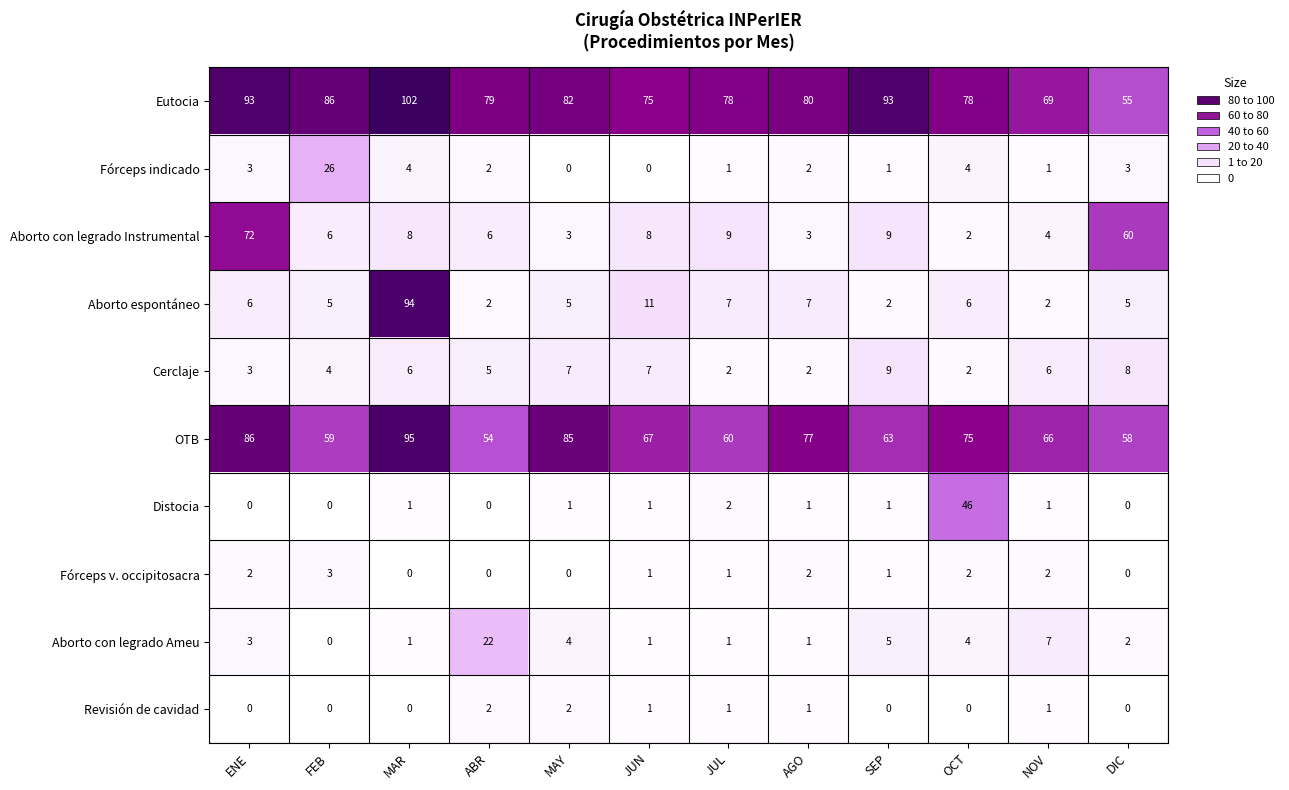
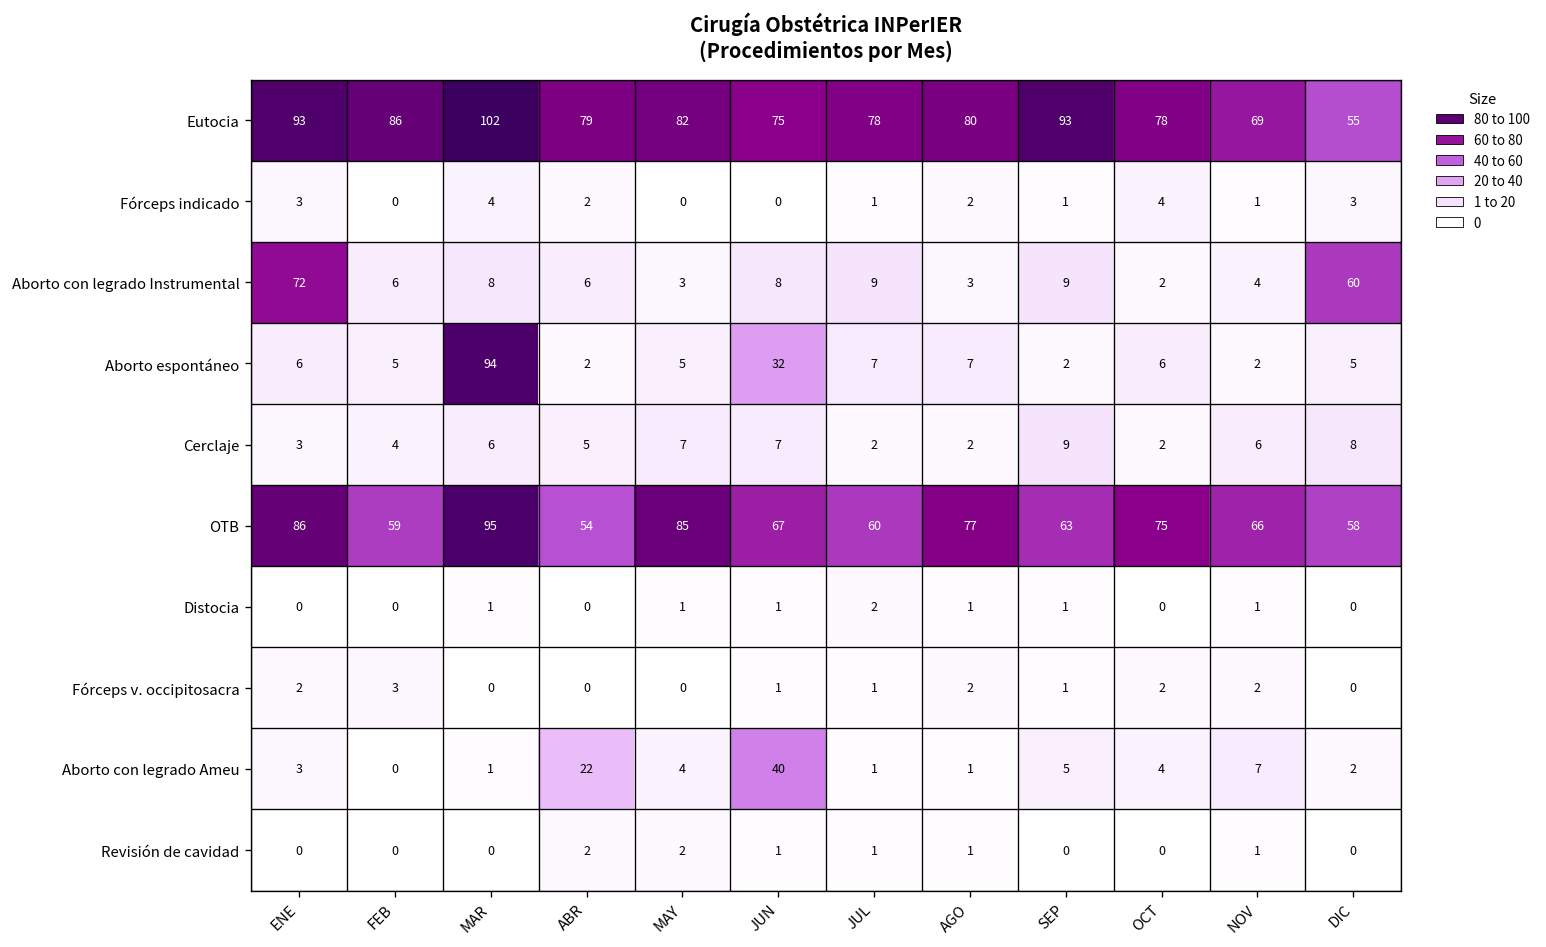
  {
    "Eutocia": {
      "ENE": 93,
      "FEB": 86,
      "MAR": 102,
      "ABR": 79,
      "MAY": 82,
      "JUN": 75,
      "JUL": 78,
      "AGO": 80,
      "SEP": 93,
      "OCT": 78,
      "NOV": 69,
      "DIC": 55
    },
    "Fórceps indicado": {
      "ENE": 3,
-     "FEB": 26,
+     "FEB": 0,
      "MAR": 4,
      "ABR": 2,
      "MAY": 0,
      "JUN": 0,
      "JUL": 1,
      "AGO": 2,
      "SEP": 1,
      "OCT": 4,
      "NOV": 1,
      "DIC": 3
    },
    "Aborto con legrado Instrumental": {
      "ENE": 72,
      "FEB": 6,
      "MAR": 8,
      "ABR": 6,
      "MAY": 3,
      "JUN": 8,
      "JUL": 9,
      "AGO": 3,
      "SEP": 9,
      "OCT": 2,
      "NOV": 4,
      "DIC": 60
    },
    "Aborto espontáneo": {
      "ENE": 6,
      "FEB": 5,
      "MAR": 94,
      "ABR": 2,
      "MAY": 5,
-     "JUN": 11,
+     "JUN": 32,
      "JUL": 7,
      "AGO": 7,
      "SEP": 2,
      "OCT": 6,
      "NOV": 2,
      "DIC": 5
    },
    "Cerclaje": {
      "ENE": 3,
      "FEB": 4,
      "MAR": 6,
      "ABR": 5,
      "MAY": 7,
      "JUN": 7,
      "JUL": 2,
      "AGO": 2,
      "SEP": 9,
      "OCT": 2,
      "NOV": 6,
      "DIC": 8
    },
    "OTB": {
      "ENE": 86,
      "FEB": 59,
      "MAR": 95,
      "ABR": 54,
      "MAY": 85,
      "JUN": 67,
      "JUL": 60,
      "AGO": 77,
      "SEP": 63,
      "OCT": 75,
      "NOV": 66,
      "DIC": 58
    },
    "Distocia": {
      "ENE": 0,
      "FEB": 0,
      "MAR": 1,
      "ABR": 0,
      "MAY": 1,
      "JUN": 1,
      "JUL": 2,
      "AGO": 1,
      "SEP": 1,
-     "OCT": 46,
+     "OCT": 0,
      "NOV": 1,
      "DIC": 0
    },
    "Fórceps v. occipitosacra": {
      "ENE": 2,
      "FEB": 3,
      "MAR": 0,
      "ABR": 0,
      "MAY": 0,
      "JUN": 1,
      "JUL": 1,
      "AGO": 2,
      "SEP": 1,
      "OCT": 2,
      "NOV": 2,
      "DIC": 0
    },
    "Aborto con legrado Ameu": {
      "ENE": 3,
      "FEB": 0,
      "MAR": 1,
      "ABR": 22,
      "MAY": 4,
-     "JUN": 1,
+     "JUN": 40,
      "JUL": 1,
      "AGO": 1,
      "SEP": 5,
      "OCT": 4,
      "NOV": 7,
      "DIC": 2
    },
    "Revisión de cavidad": {
      "ENE": 0,
      "FEB": 0,
      "MAR": 0,
      "ABR": 2,
      "MAY": 2,
      "JUN": 1,
      "JUL": 1,
      "AGO": 1,
      "SEP": 0,
      "OCT": 0,
      "NOV": 1,
      "DIC": 0
    }
  }
